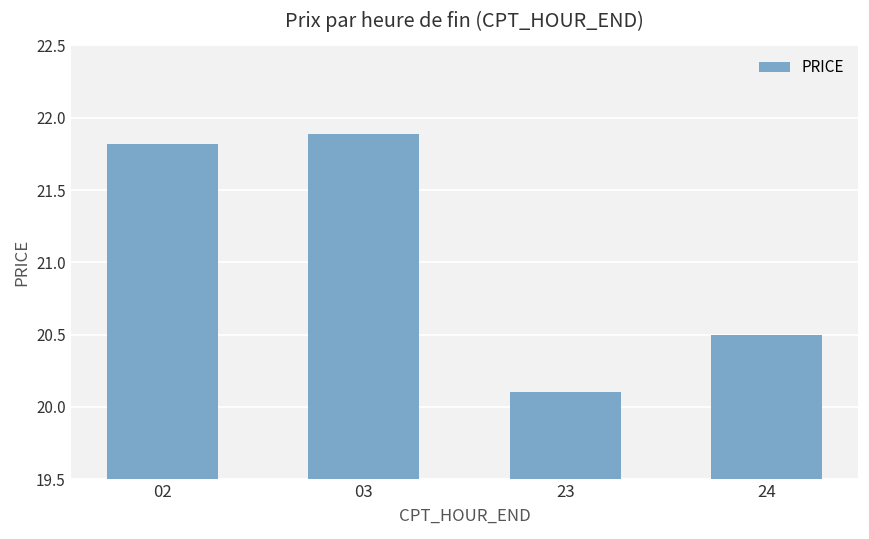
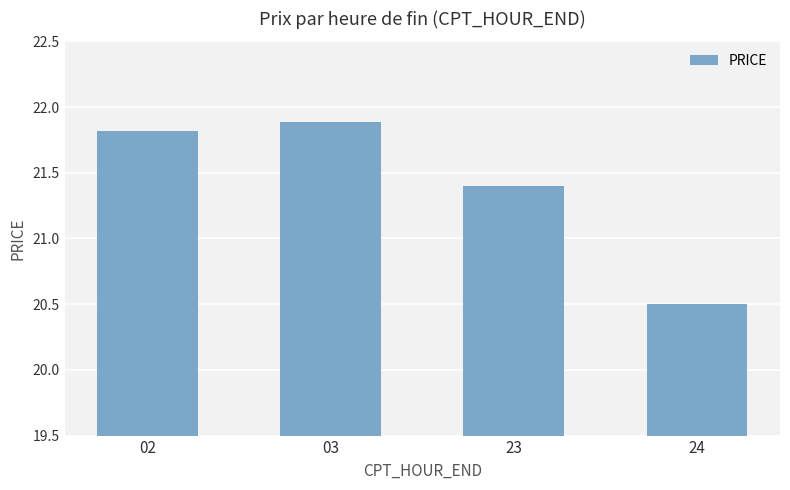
  {
    "02": 21.82,
    "03": 21.9,
-   "23": 20.1,
+   "23": 21.4,
    "24": 20.5
  }
